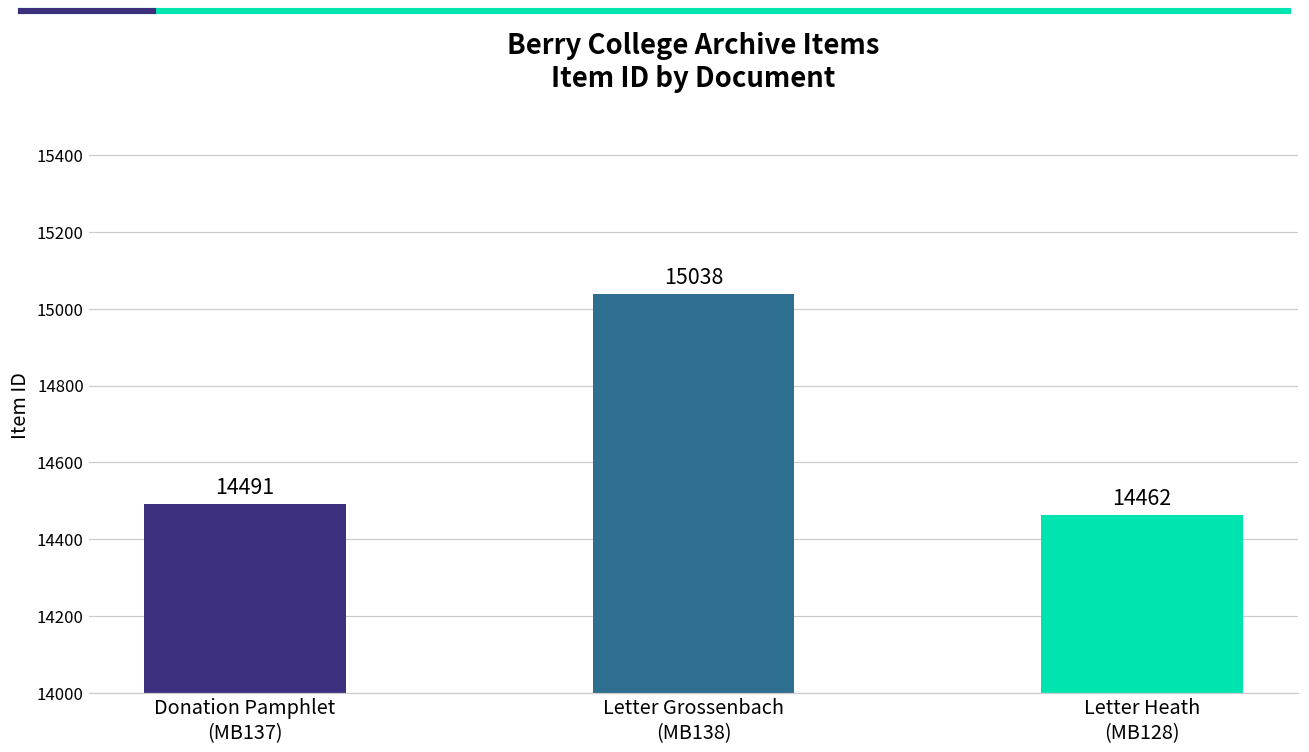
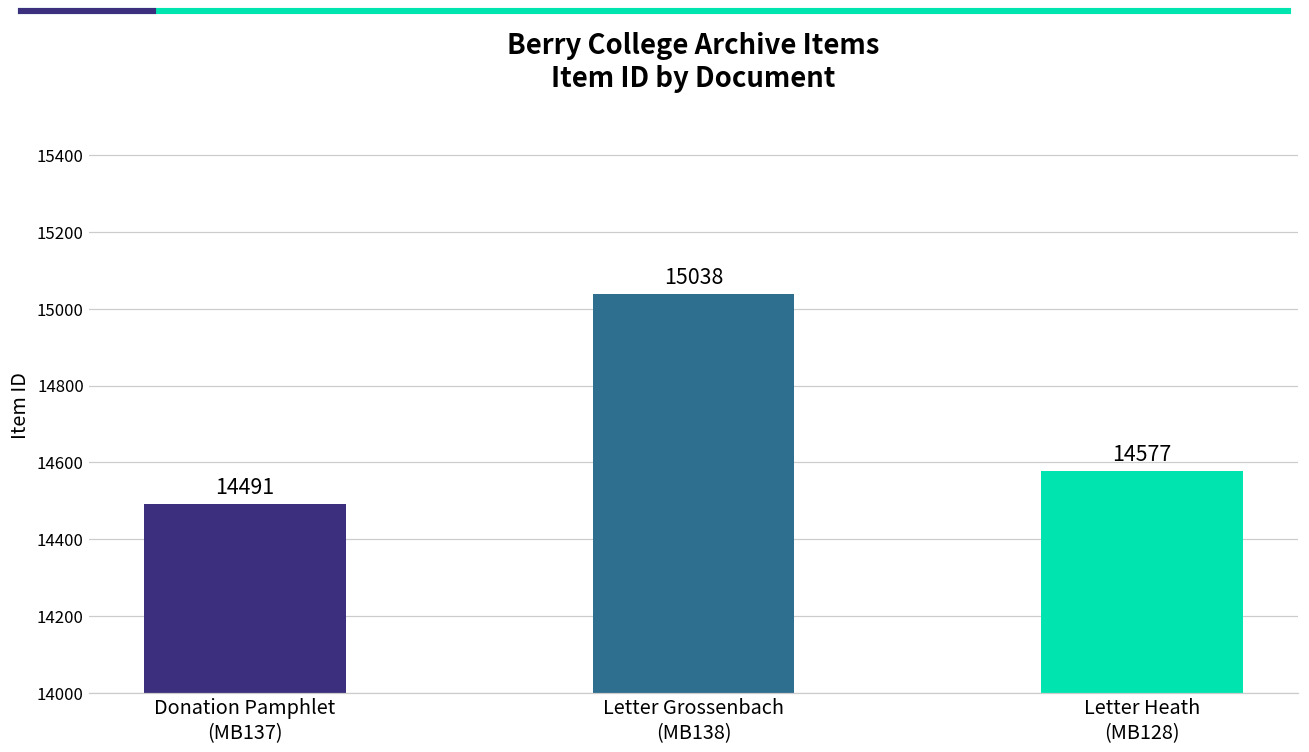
  {
    "Donation Pamphlet (MB137)": 14491,
    "Letter Grossenbach (MB138)": 15038,
-   "Letter Heath (MB128)": 14462
+   "Letter Heath (MB128)": 14577
  }
